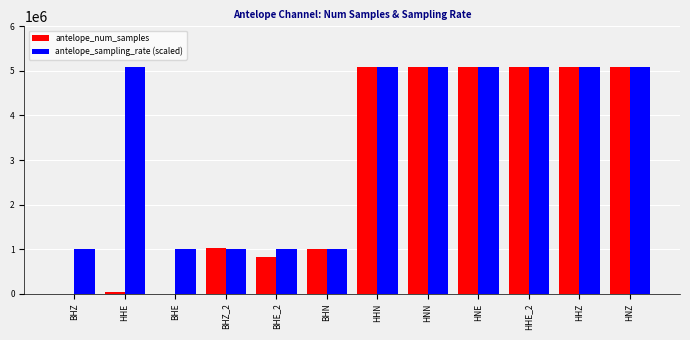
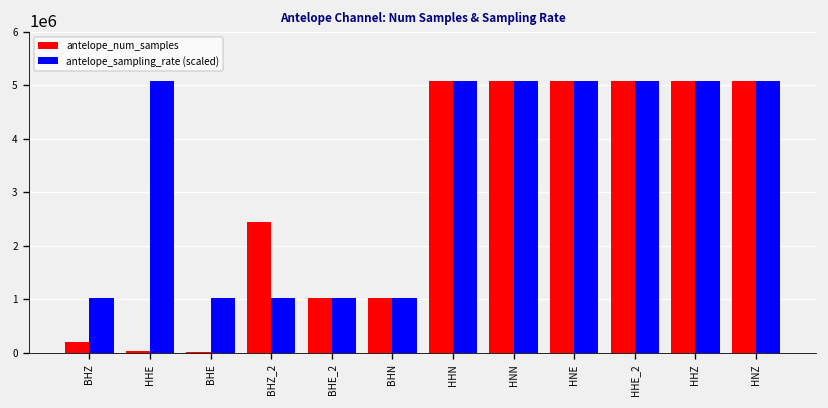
  {
    "antelope_num_samples": {
-     "BHZ": 0,
-     "BHZ_2": 1000000,
-     "BHE_2": 800000,
+     "BHZ": 200000,
+     "BHZ_2": 2400000,
+     "BHE_2": 1000000,
      "BHN": 1000000,
      "HHN": 5100000,
      "HNN": 5100000,
      "HNE": 5100000,
      "HHE_2": 5100000,
      "HHZ": 5100000,
      "HNZ": 5100000
    },
    "antelope_sampling_rate (scaled)": {
      "BHZ": 1000000,
      "HHE": 5100000,
      "BHE": 1000000,
      "BHZ_2": 1000000,
      "BHE_2": 1000000,
      "BHN": 1000000,
      "HHN": 5100000,
      "HNN": 5100000,
      "HNE": 5100000,
      "HHE_2": 5100000,
      "HHZ": 5100000,
      "HNZ": 5100000
    }
  }
